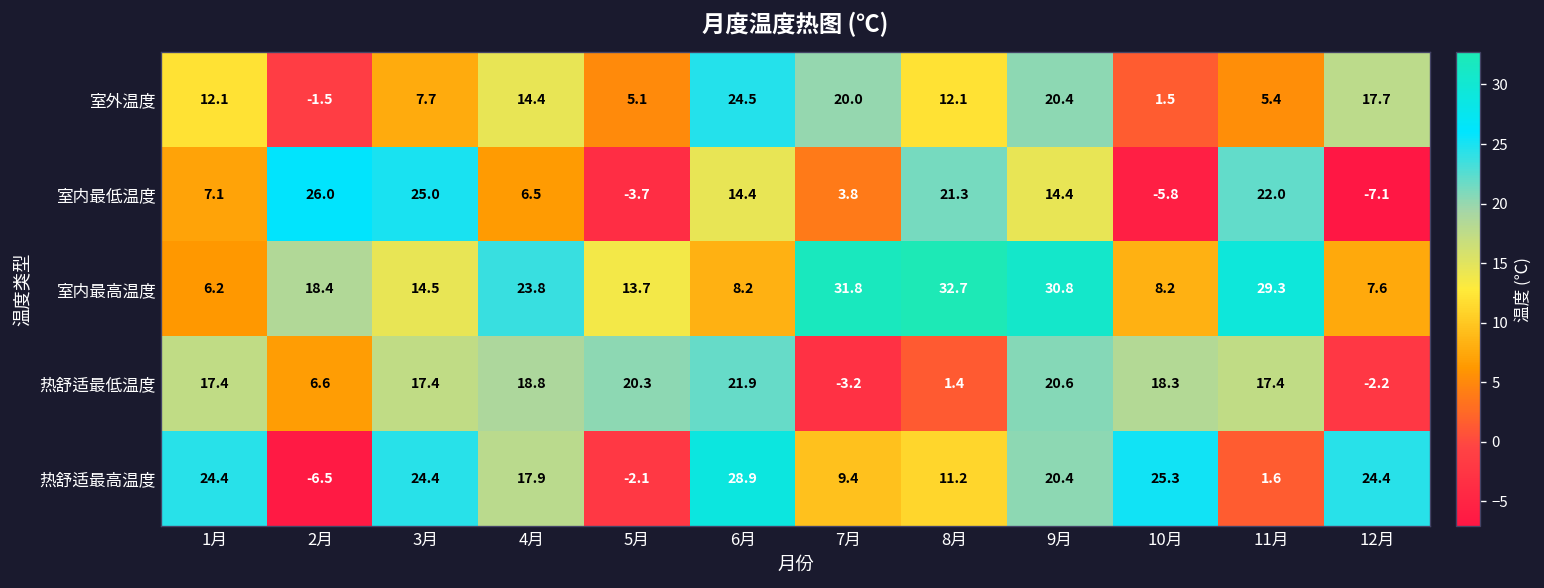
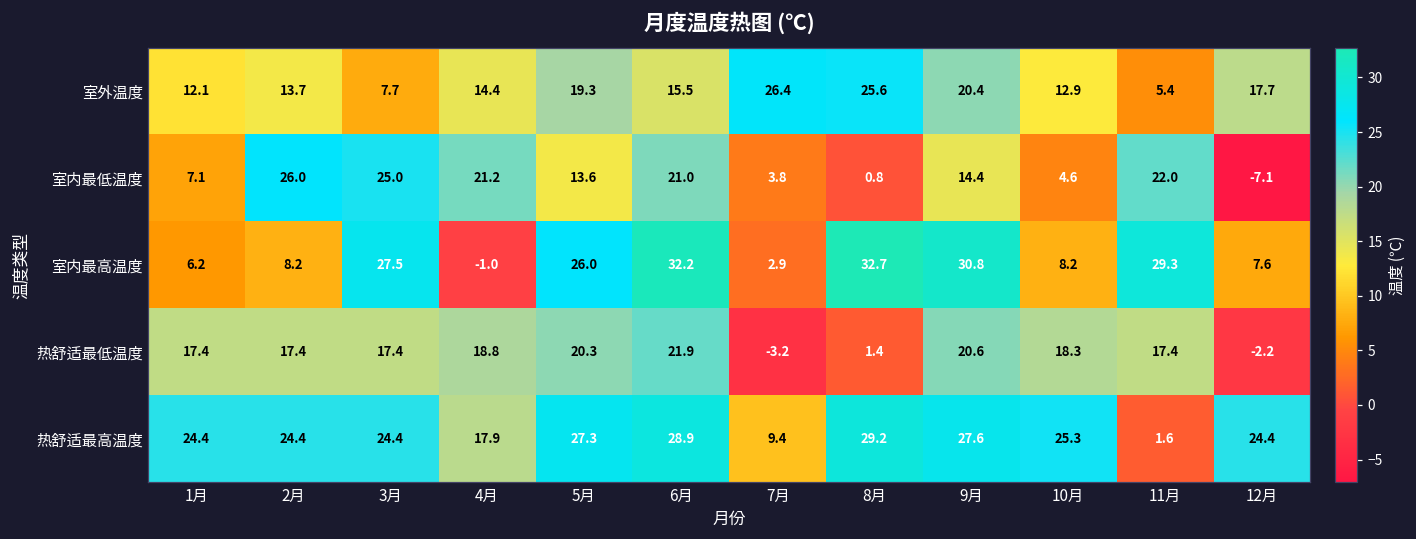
  {
    "室外温度": {
      "1月": 12.1,
-     "2月": -1.5,
+     "2月": 13.7,
      "3月": 7.7,
      "4月": 14.4,
-     "5月": 5.1,
-     "6月": 24.5,
-     "7月": 20.0,
-     "8月": 12.1,
+     "5月": 19.3,
+     "6月": 15.5,
+     "7月": 26.4,
+     "8月": 25.6,
      "9月": 20.4,
-     "10月": 1.5,
+     "10月": 12.9,
      "11月": 5.4,
      "12月": 17.7
    },
    "室内最低温度": {
      "1月": 7.1,
      "2月": 26.0,
      "3月": 25.0,
-     "4月": 6.5,
-     "5月": -3.7,
-     "6月": 14.4,
+     "4月": 21.2,
+     "5月": 13.6,
+     "6月": 21.0,
      "7月": 3.8,
-     "8月": 21.3,
+     "8月": 0.8,
      "9月": 14.4,
-     "10月": -5.8,
+     "10月": 4.6,
      "11月": 22.0,
      "12月": -7.1
    },
    "室内最高温度": {
      "1月": 6.2,
-     "2月": 18.4,
-     "3月": 14.5,
-     "4月": 23.8,
-     "5月": 13.7,
-     "6月": 8.2,
-     "7月": 31.8,
+     "2月": 8.2,
+     "3月": 27.5,
+     "4月": -1.0,
+     "5月": 26.0,
+     "6月": 32.2,
+     "7月": 2.9,
      "8月": 32.7,
      "9月": 30.8,
      "10月": 8.2,
      "11月": 29.3,
      "12月": 7.6
    },
    "热舒适最低温度": {
      "1月": 17.4,
-     "2月": 6.6,
+     "2月": 17.4,
      "3月": 17.4,
      "4月": 18.8,
      "5月": 20.3,
      "6月": 21.9,
      "7月": -3.2,
      "8月": 1.4,
      "9月": 20.6,
      "10月": 18.3,
      "11月": 17.4,
      "12月": -2.2
    },
    "热舒适最高温度": {
      "1月": 24.4,
-     "2月": -6.5,
+     "2月": 24.4,
      "3月": 24.4,
      "4月": 17.9,
-     "5月": -2.1,
+     "5月": 27.3,
      "6月": 28.9,
      "7月": 9.4,
-     "8月": 11.2,
-     "9月": 20.4,
+     "8月": 29.2,
+     "9月": 27.6,
      "10月": 25.3,
      "11月": 1.6,
      "12月": 24.4
    }
  }
